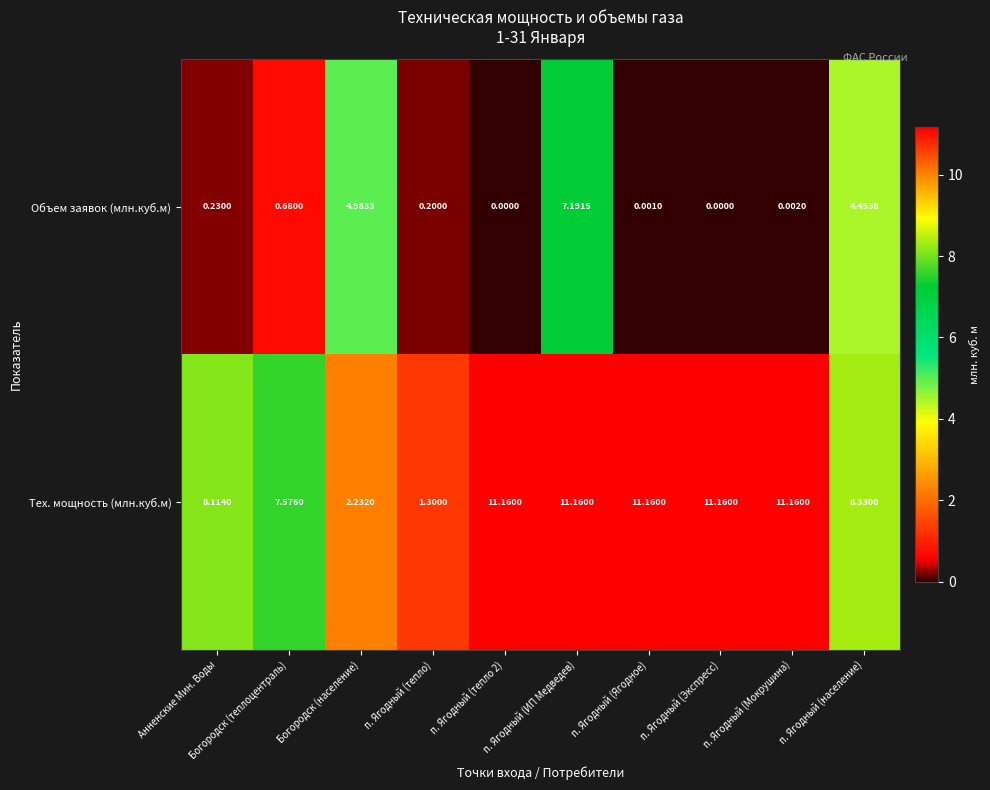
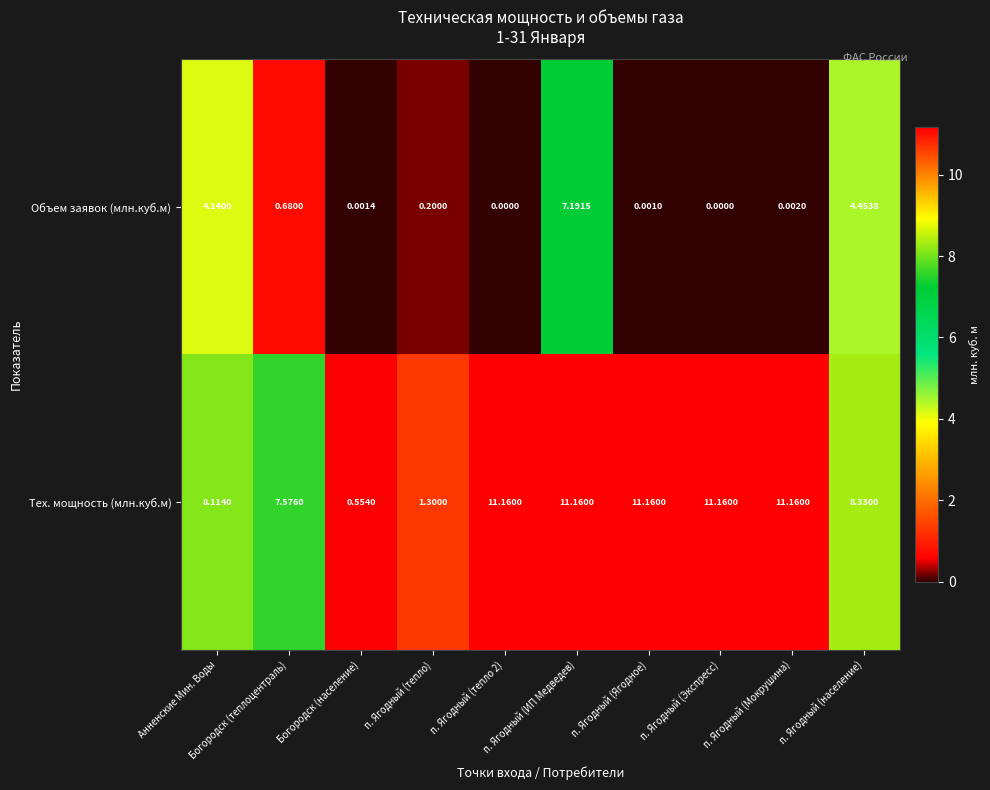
  {
    "Объем заявок (млн.куб.м)": {
-     "Анненские Мин. Воды": 0.2300,
+     "Анненские Мин. Воды": 4.1400,
      "Богородск (теплоцентраль)": 0.6800,
-     "Богородск (население)": 4.9833,
+     "Богородск (население)": 0.0014,
      "п. Ягодный (тепло)": 0.2000,
      "п. Ягодный (тепло 2)": 0.0000,
      "п. Ягодный (ИП Медведев)": 7.1915,
      "п. Ягодный (Ягодное)": 0.0010,
      "п. Ягодный (Экспресс)": 0.0000,
      "п. Ягодный (Мокрушина)": 0.0020,
      "п. Ягодный (население)": 4.4538
    },
    "Тех. мощность (млн.куб.м)": {
      "Анненские Мин. Воды": 8.1140,
      "Богородск (теплоцентраль)": 7.5760,
-     "Богородск (население)": 2.2320,
+     "Богородск (население)": 0.5540,
      "п. Ягодный (тепло)": 1.3000,
      "п. Ягодный (тепло 2)": 11.1600,
      "п. Ягодный (ИП Медведев)": 11.1600,
      "п. Ягодный (Ягодное)": 11.1600,
      "п. Ягодный (Экспресс)": 11.1600,
      "п. Ягодный (Мокрушина)": 11.1600,
      "п. Ягодный (население)": 8.3300
    }
  }
